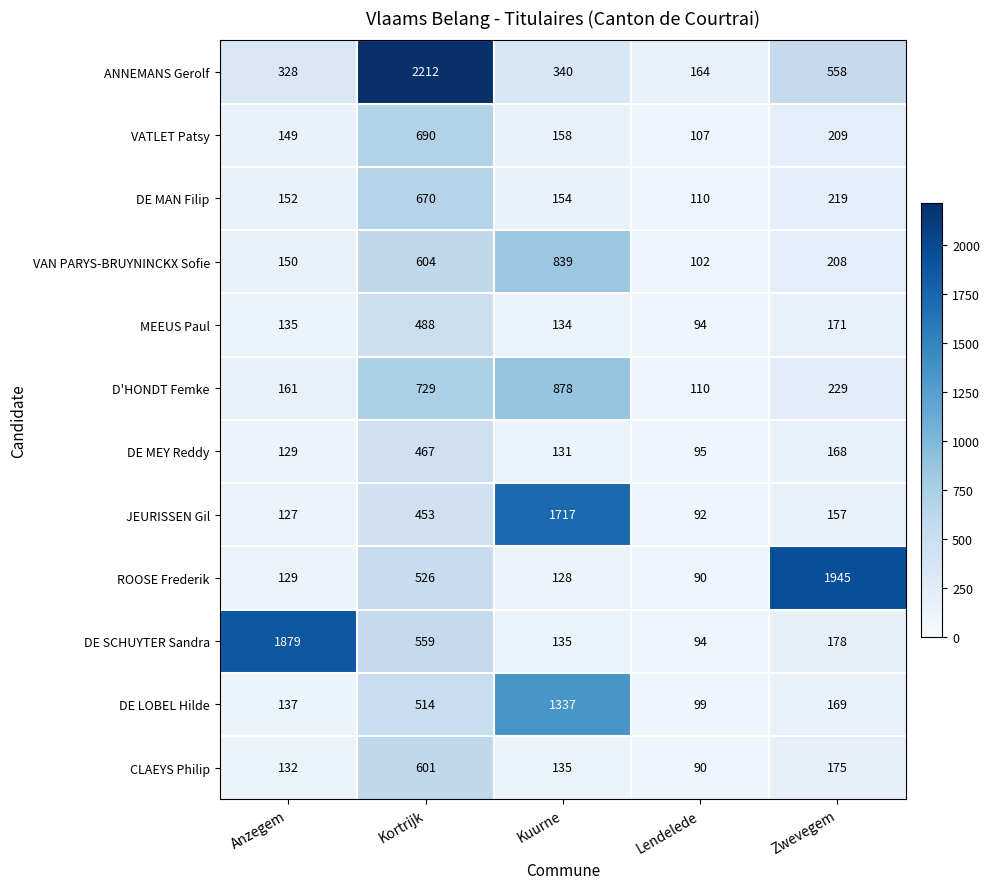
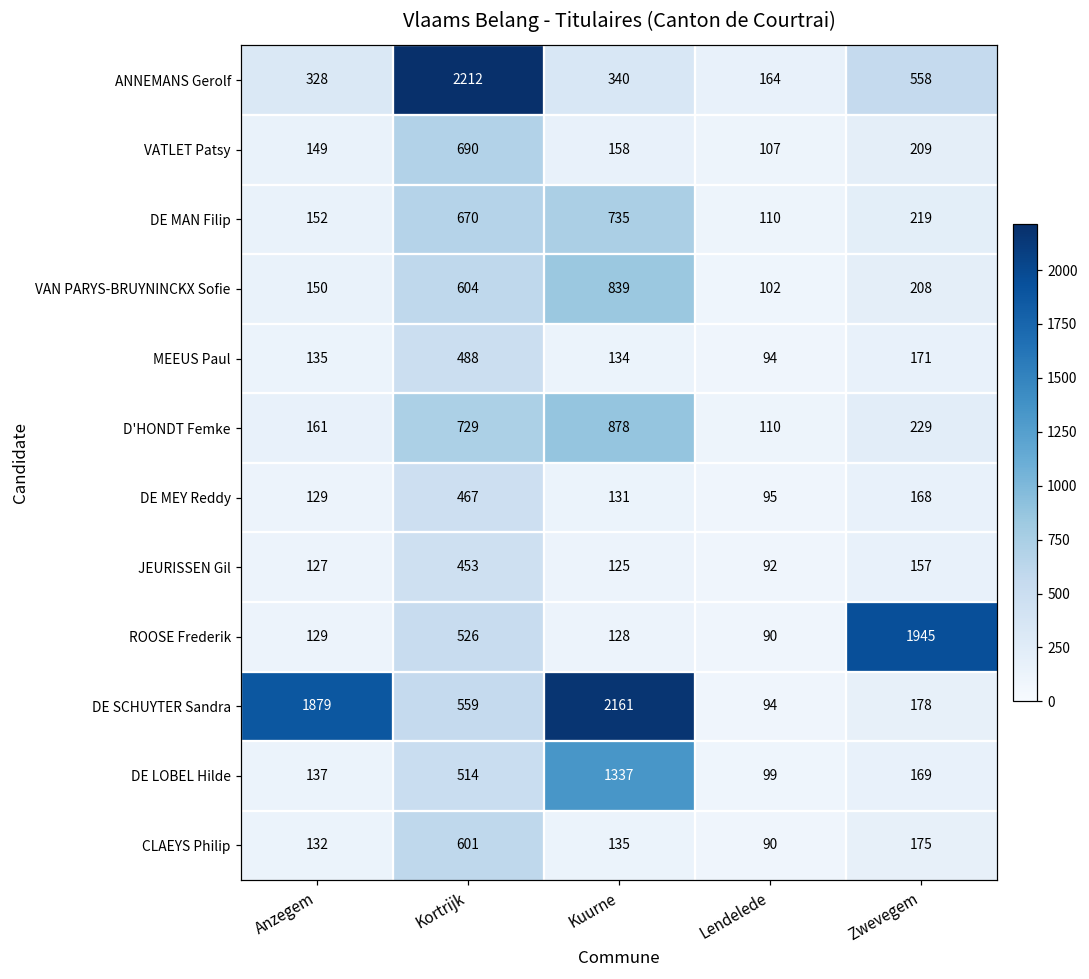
  {
    "ANNEMANS Gerolf": {
      "Anzegem": 328,
      "Kortrijk": 2212,
      "Kuurne": 340,
      "Lendelede": 164,
      "Zwevegem": 558
    },
    "VATLET Patsy": {
      "Anzegem": 149,
      "Kortrijk": 690,
      "Kuurne": 158,
      "Lendelede": 107,
      "Zwevegem": 209
    },
    "DE MAN Filip": {
      "Anzegem": 152,
      "Kortrijk": 670,
-     "Kuurne": 154,
+     "Kuurne": 735,
      "Lendelede": 110,
      "Zwevegem": 219
    },
    "VAN PARYS-BRUYNINCKX Sofie": {
      "Anzegem": 150,
      "Kortrijk": 604,
      "Kuurne": 839,
      "Lendelede": 102,
      "Zwevegem": 208
    },
    "MEEUS Paul": {
      "Anzegem": 135,
      "Kortrijk": 488,
      "Kuurne": 134,
      "Lendelede": 94,
      "Zwevegem": 171
    },
    "D'HONDT Femke": {
      "Anzegem": 161,
      "Kortrijk": 729,
      "Kuurne": 878,
      "Lendelede": 110,
      "Zwevegem": 229
    },
    "DE MEY Reddy": {
      "Anzegem": 129,
      "Kortrijk": 467,
      "Kuurne": 131,
      "Lendelede": 95,
      "Zwevegem": 168
    },
    "JEURISSEN Gil": {
      "Anzegem": 127,
      "Kortrijk": 453,
-     "Kuurne": 1717,
+     "Kuurne": 125,
      "Lendelede": 92,
      "Zwevegem": 157
    },
    "ROOSE Frederik": {
      "Anzegem": 129,
      "Kortrijk": 526,
      "Kuurne": 128,
      "Lendelede": 90,
      "Zwevegem": 1945
    },
    "DE SCHUYTER Sandra": {
      "Anzegem": 1879,
      "Kortrijk": 559,
-     "Kuurne": 135,
+     "Kuurne": 2161,
      "Lendelede": 94,
      "Zwevegem": 178
    },
    "DE LOBEL Hilde": {
      "Anzegem": 137,
      "Kortrijk": 514,
      "Kuurne": 1337,
      "Lendelede": 99,
      "Zwevegem": 169
    },
    "CLAEYS Philip": {
      "Anzegem": 132,
      "Kortrijk": 601,
      "Kuurne": 135,
      "Lendelede": 90,
      "Zwevegem": 175
    }
  }
